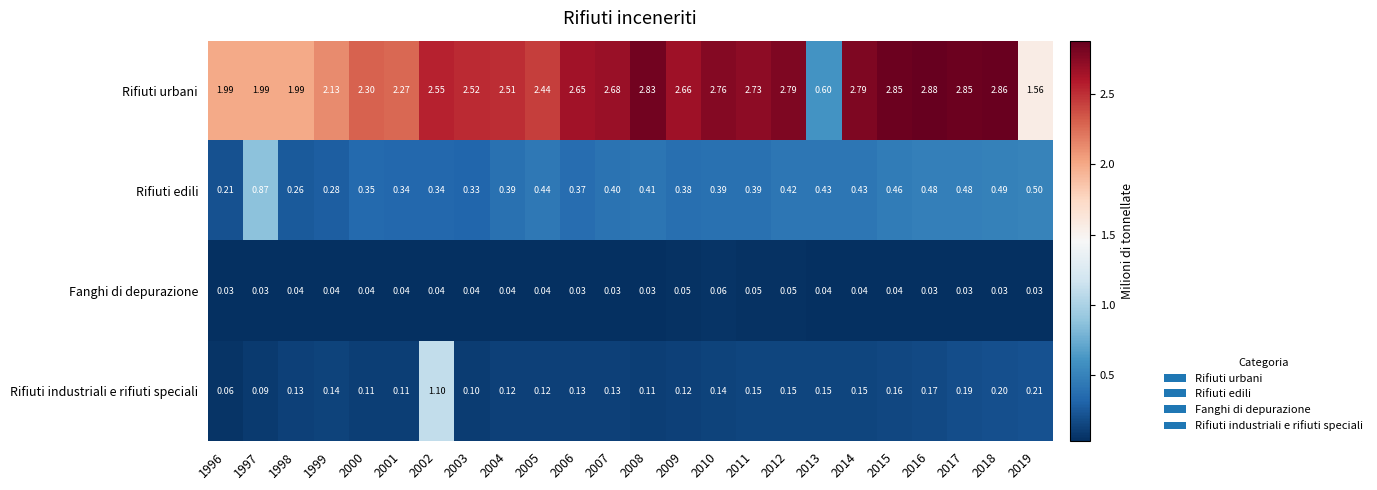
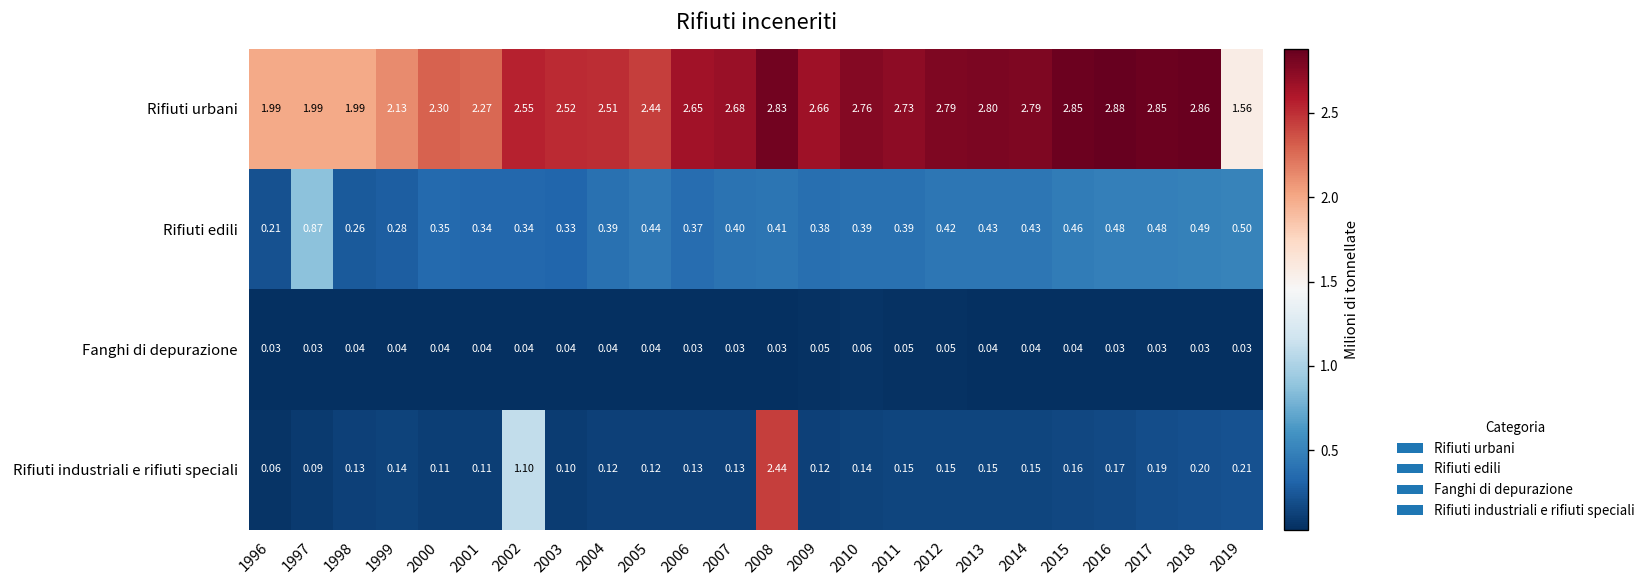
  {
    "Rifiuti urbani": {
      "1996": 1.99,
      "1997": 1.99,
      "1998": 1.99,
      "1999": 2.13,
      "2000": 2.30,
      "2001": 2.27,
      "2002": 2.55,
      "2003": 2.52,
      "2004": 2.51,
      "2005": 2.44,
      "2006": 2.65,
      "2007": 2.68,
      "2008": 2.83,
      "2009": 2.66,
      "2010": 2.76,
      "2011": 2.73,
      "2012": 2.79,
-     "2013": 0.60,
+     "2013": 2.80,
      "2014": 2.79,
      "2015": 2.85,
      "2016": 2.88,
      "2017": 2.85,
      "2018": 2.86,
      "2019": 1.56
    },
    "Rifiuti edili": {
      "1996": 0.21,
      "1997": 0.87,
      "1998": 0.26,
      "1999": 0.28,
      "2000": 0.35,
      "2001": 0.34,
      "2002": 0.34,
      "2003": 0.33,
      "2004": 0.39,
      "2005": 0.44,
      "2006": 0.37,
      "2007": 0.40,
      "2008": 0.41,
      "2009": 0.38,
      "2010": 0.39,
      "2011": 0.39,
      "2012": 0.42,
      "2013": 0.43,
      "2014": 0.43,
      "2015": 0.46,
      "2016": 0.48,
      "2017": 0.48,
      "2018": 0.49,
      "2019": 0.50
    },
    "Fanghi di depurazione": {
      "1996": 0.03,
      "1997": 0.03,
      "1998": 0.04,
      "1999": 0.04,
      "2000": 0.04,
      "2001": 0.04,
      "2002": 0.04,
      "2003": 0.04,
      "2004": 0.04,
      "2005": 0.04,
      "2006": 0.03,
      "2007": 0.03,
      "2008": 0.03,
      "2009": 0.05,
      "2010": 0.06,
      "2011": 0.05,
      "2012": 0.05,
      "2013": 0.04,
      "2014": 0.04,
      "2015": 0.04,
      "2016": 0.03,
      "2017": 0.03,
      "2018": 0.03,
      "2019": 0.03
    },
    "Rifiuti industriali e rifiuti speciali": {
      "1996": 0.06,
      "1997": 0.09,
      "1998": 0.13,
      "1999": 0.14,
      "2000": 0.11,
      "2001": 0.11,
      "2002": 1.10,
      "2003": 0.10,
      "2004": 0.12,
      "2005": 0.12,
      "2006": 0.13,
      "2007": 0.13,
-     "2008": 0.11,
+     "2008": 2.44,
      "2009": 0.12,
      "2010": 0.14,
      "2011": 0.15,
      "2012": 0.15,
      "2013": 0.15,
      "2014": 0.15,
      "2015": 0.16,
      "2016": 0.17,
      "2017": 0.19,
      "2018": 0.20,
      "2019": 0.21
    }
  }
